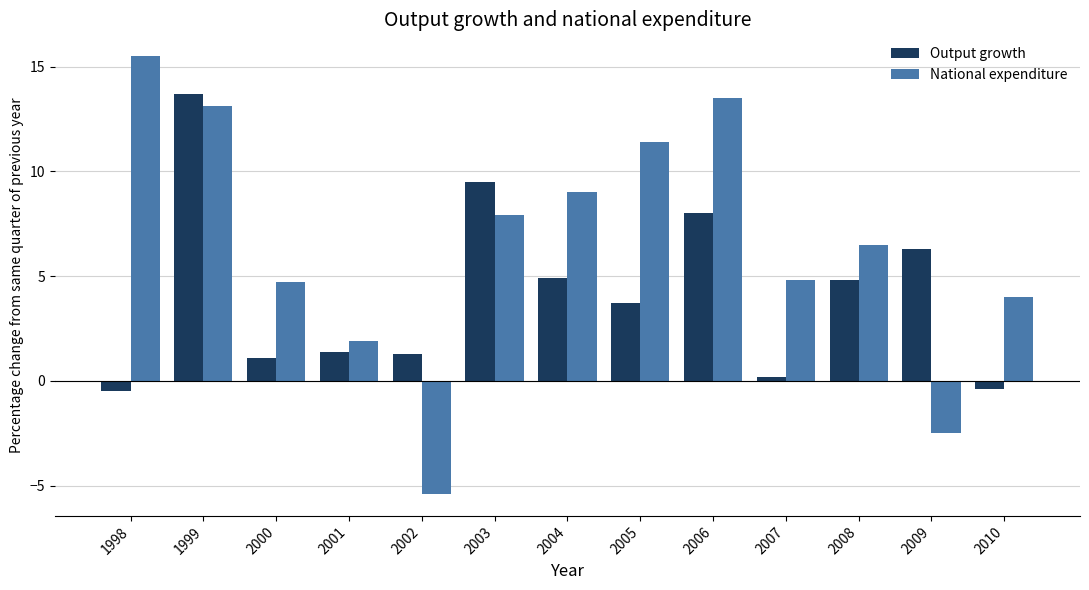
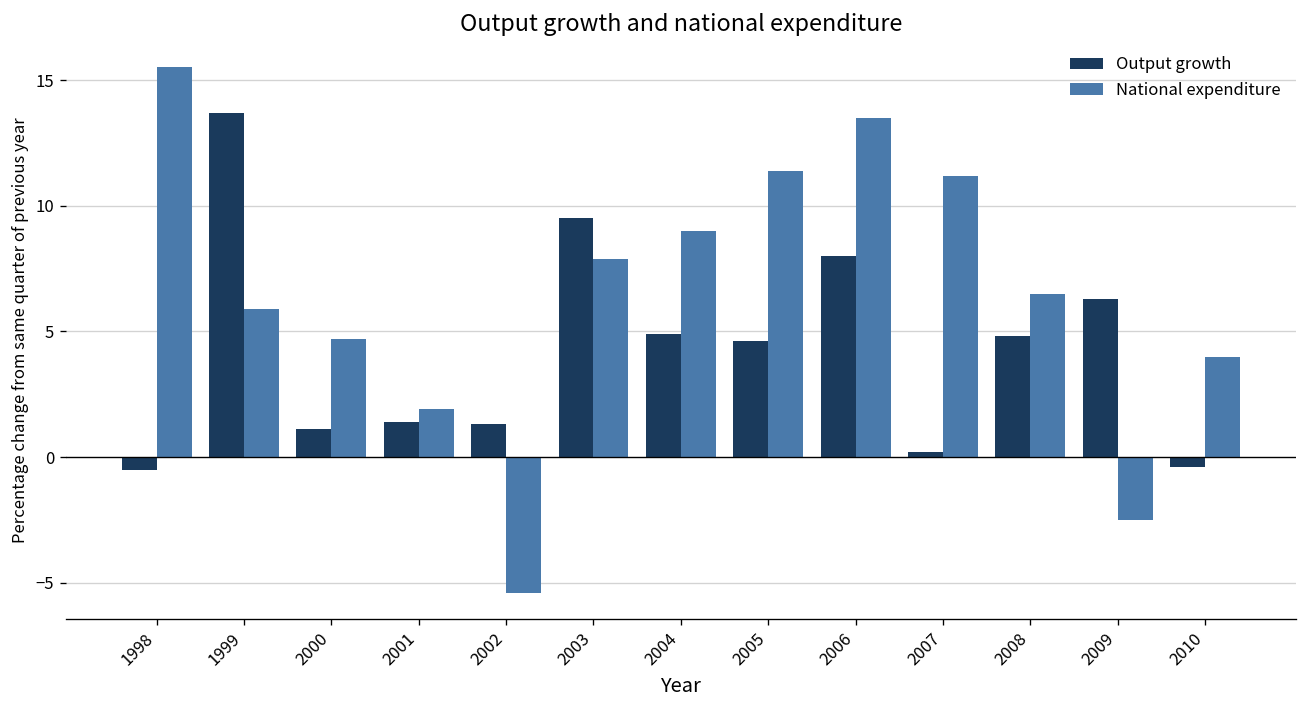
  {
    "Output growth": {
      "1998": -0.5,
      "1999": 13.7,
      "2000": 1.1,
      "2001": 1.4,
      "2002": 1.3,
      "2003": 9.5,
      "2004": 4.9,
-     "2005": 3.7,
+     "2005": 4.6,
      "2006": 8.0,
      "2007": 0.2,
      "2008": 4.8,
      "2009": 6.3,
      "2010": -0.4
    },
    "National expenditure": {
      "1998": 15.5,
-     "1999": 13.1,
+     "1999": 5.9,
      "2000": 4.7,
      "2001": 1.9,
      "2002": -5.4,
      "2003": 7.9,
      "2004": 9.0,
      "2005": 11.4,
      "2006": 13.5,
-     "2007": 4.8,
+     "2007": 11.2,
      "2008": 6.5,
      "2009": -2.5,
      "2010": 4.0
    }
  }
